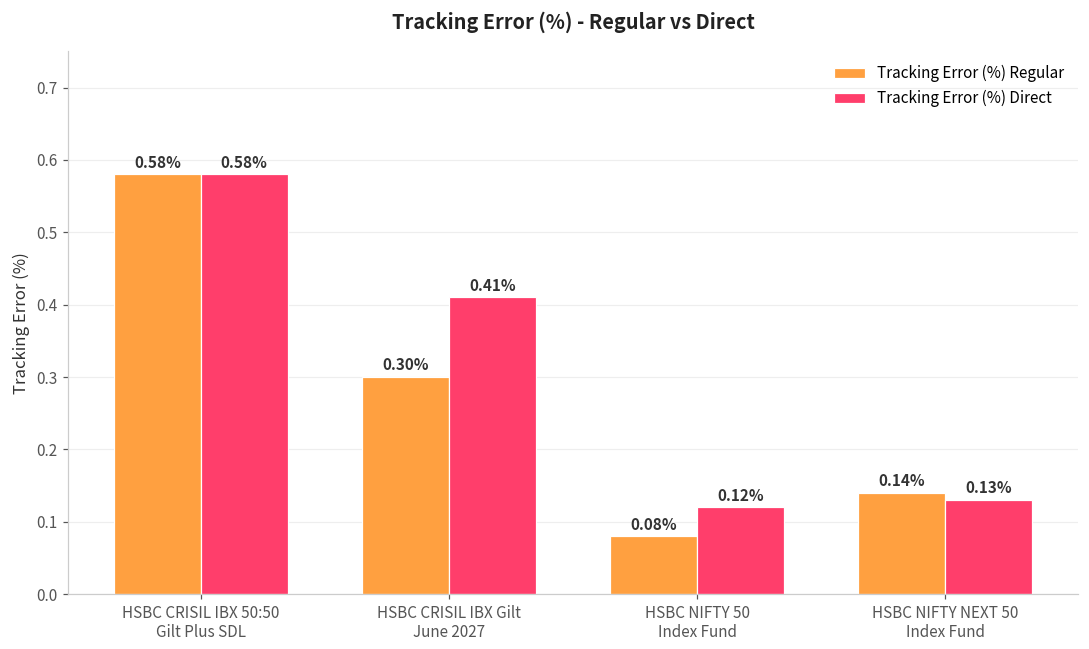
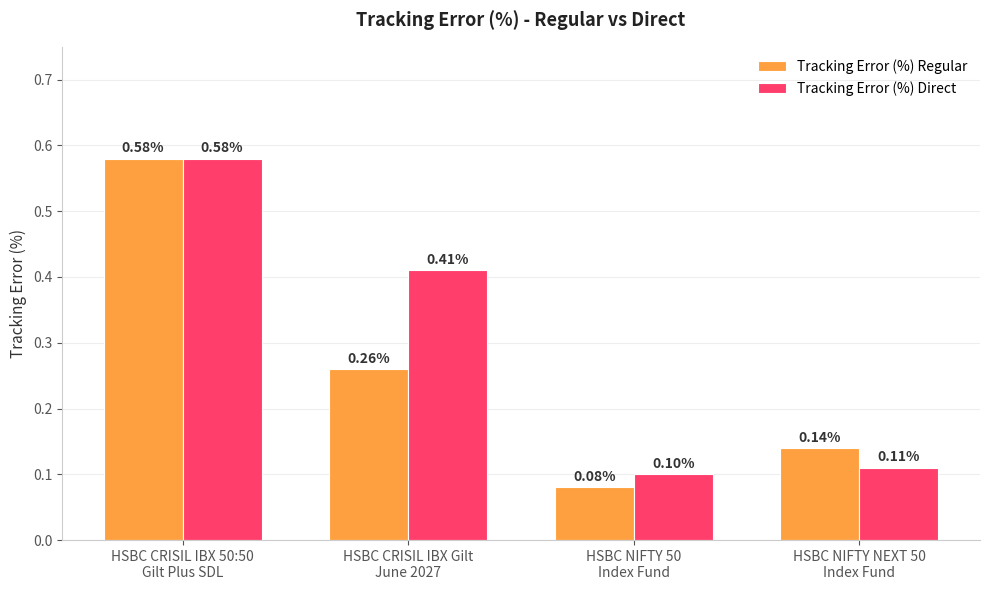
  {
    "Tracking Error (%) Regular": {
      "HSBC CRISIL IBX 50:50 Gilt Plus SDL": "0.58%",
-     "HSBC CRISIL IBX Gilt June 2027": "0.30%",
+     "HSBC CRISIL IBX Gilt June 2027": "0.26%",
      "HSBC NIFTY 50 Index Fund": "0.08%",
      "HSBC NIFTY NEXT 50 Index Fund": "0.14%"
    },
    "Tracking Error (%) Direct": {
      "HSBC CRISIL IBX 50:50 Gilt Plus SDL": "0.58%",
      "HSBC CRISIL IBX Gilt June 2027": "0.41%",
-     "HSBC NIFTY 50 Index Fund": "0.12%",
-     "HSBC NIFTY NEXT 50 Index Fund": "0.13%"
+     "HSBC NIFTY 50 Index Fund": "0.10%",
+     "HSBC NIFTY NEXT 50 Index Fund": "0.11%"
    }
  }
